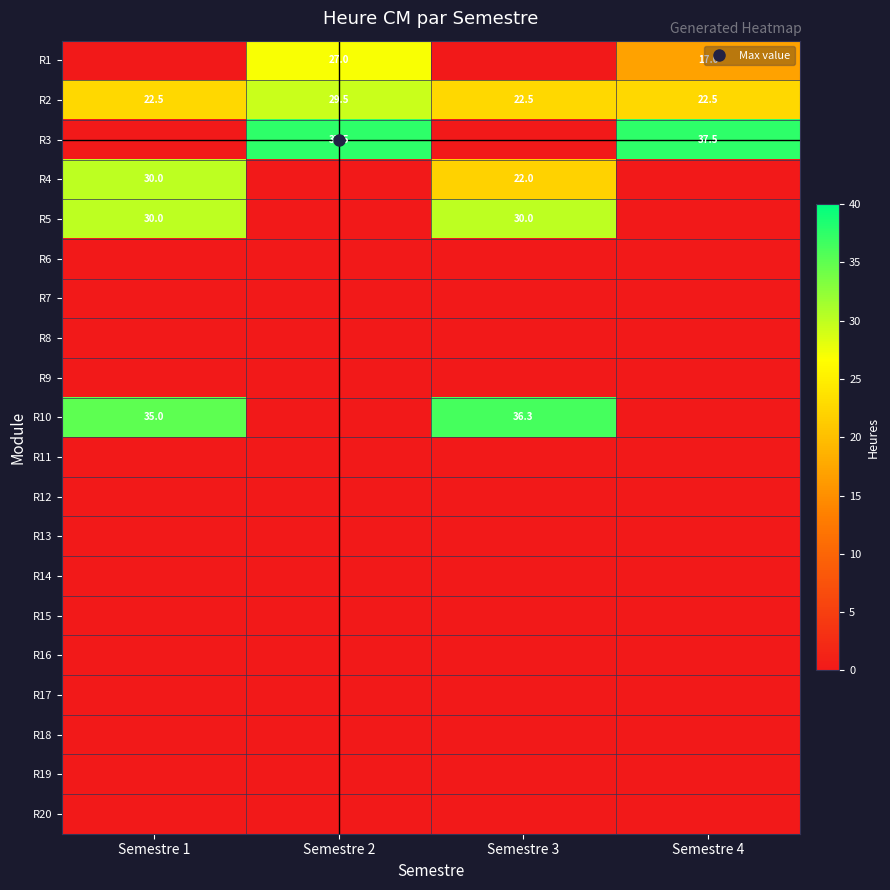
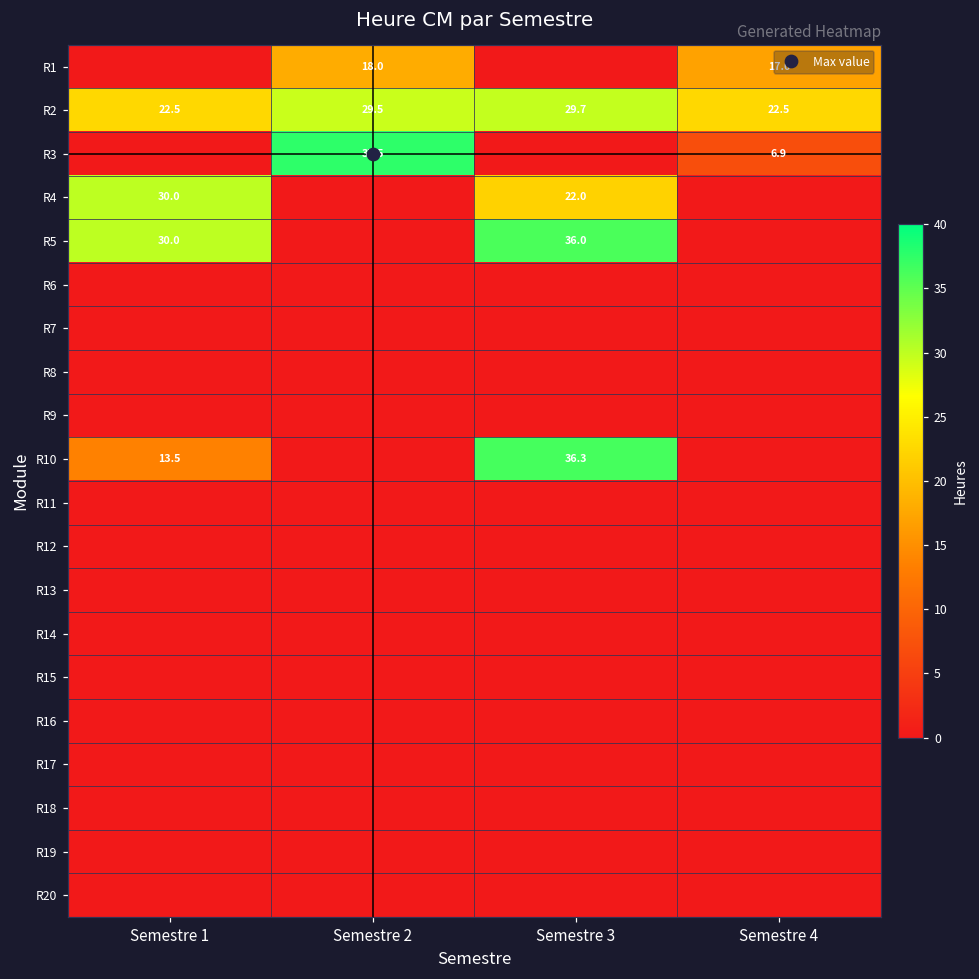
  {
    "R1": {
-     "Semestre 2": 27.0
+     "Semestre 2": 18.0
    },
    "R2": {
      "Semestre 1": 22.5,
      "Semestre 2": 29.5,
-     "Semestre 3": 22.5,
+     "Semestre 3": 29.7,
      "Semestre 4": 22.5
    },
    "R3": {
-     "Semestre 4": 37.5
+     "Semestre 4": 6.9
    },
    "R4": {
      "Semestre 1": 30.0,
      "Semestre 3": 22.0
    },
    "R5": {
      "Semestre 1": 30.0,
-     "Semestre 3": 30.0
+     "Semestre 3": 36.0
    },
    "R10": {
-     "Semestre 1": 35.0,
+     "Semestre 1": 13.5,
      "Semestre 3": 36.3
    }
  }
